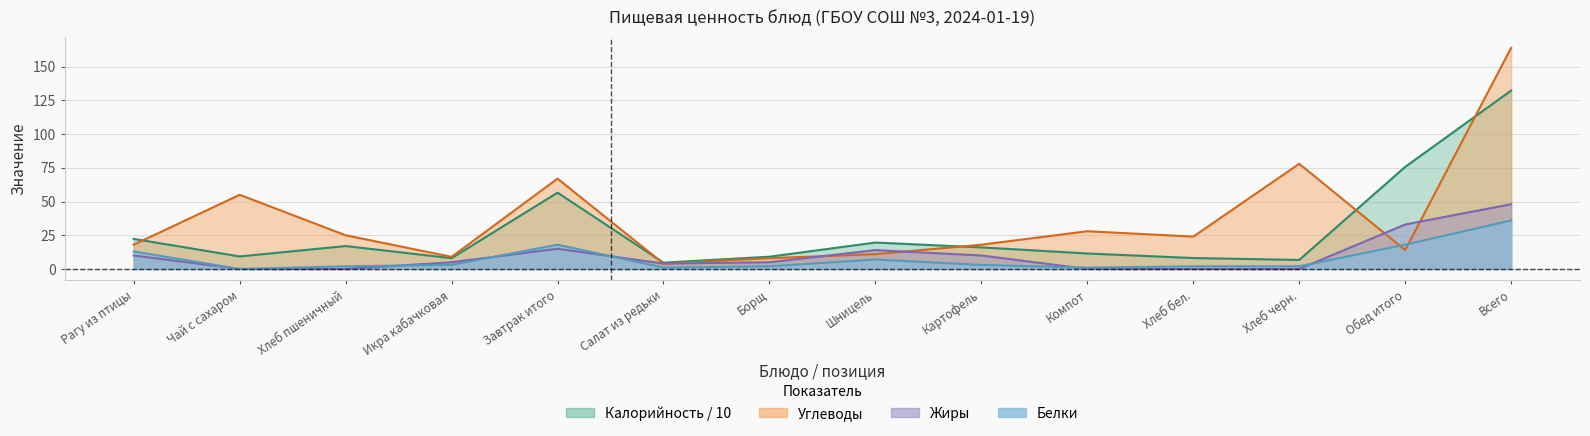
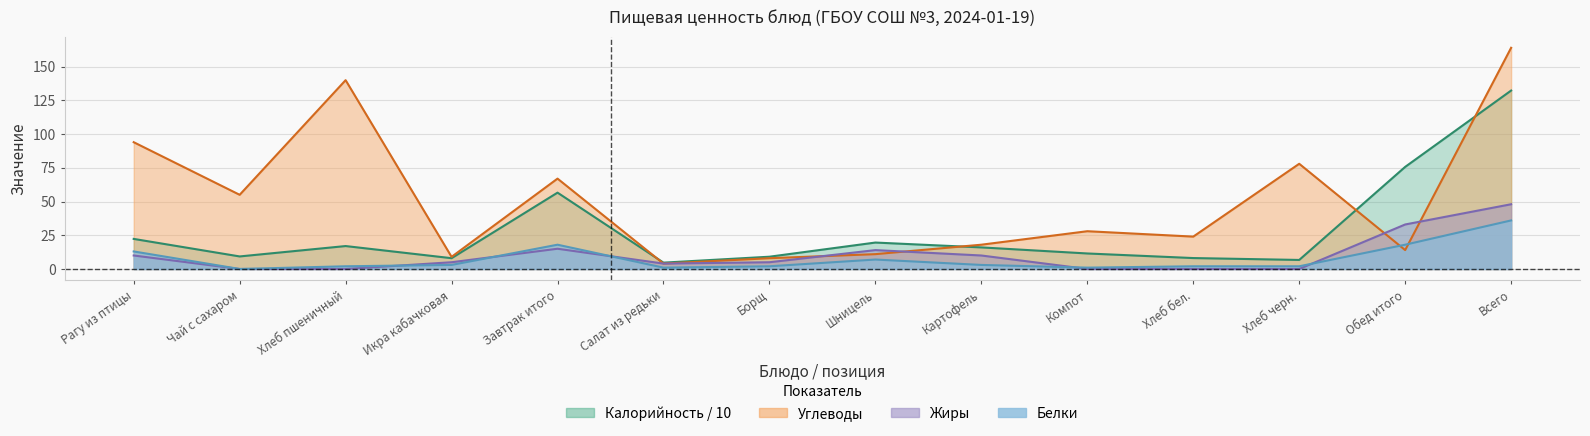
  {
    "Углеводы": {
-     "Рагу из птицы": 18,
+     "Рагу из птицы": 94,
      "Чай с сахаром": 55,
-     "Хлеб пшеничный": 25,
+     "Хлеб пшеничный": 140,
      "Завтрак итого": 67,
      "Шницель": 11,
      "Картофель": 18,
      "Компот": 28,
      "Хлеб бел.": 24,
      "Хлеб черн.": 78,
      "Обед итого": 14,
      "Всего": 164
    }
  }
